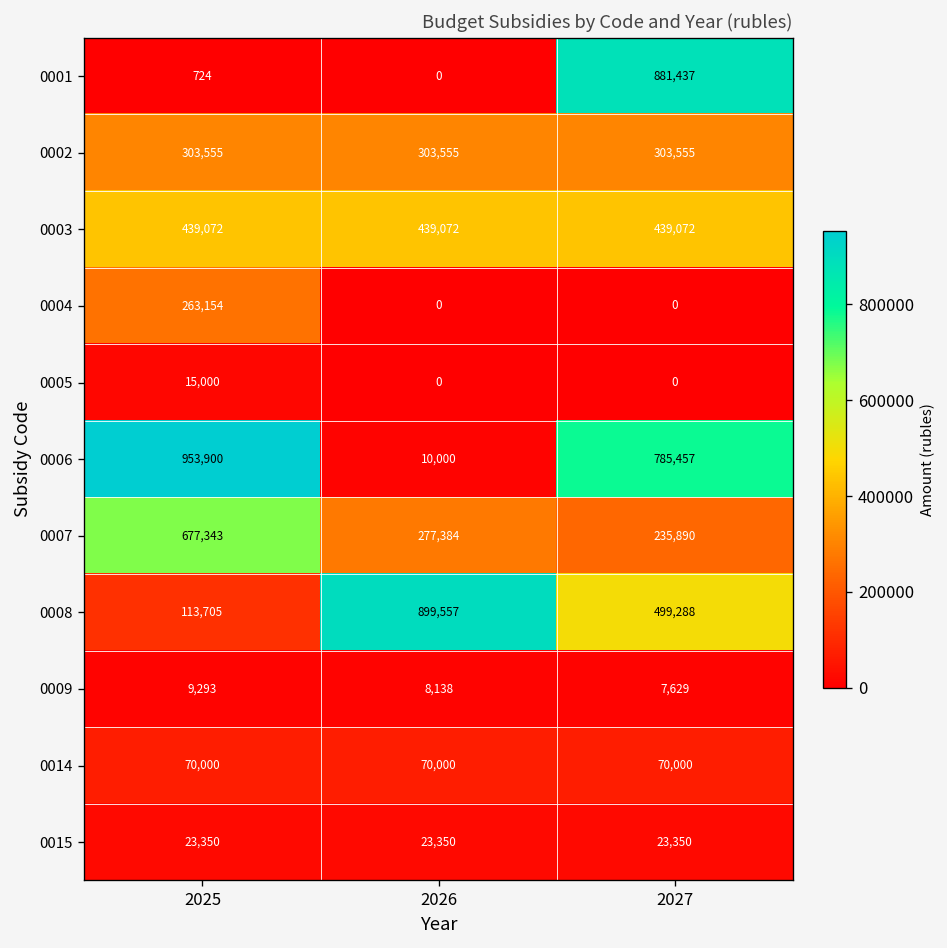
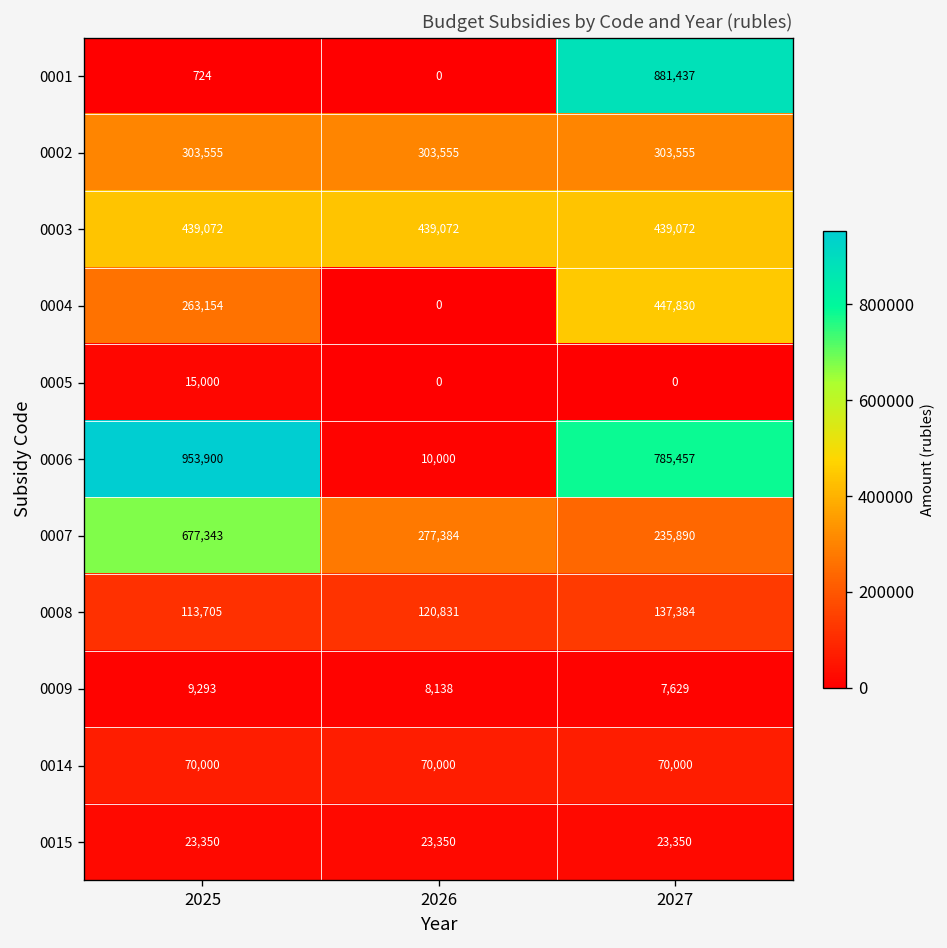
  {
    "0001": {
      "2025": "724",
      "2026": "0",
      "2027": "881,437"
    },
    "0002": {
      "2025": "303,555",
      "2026": "303,555",
      "2027": "303,555"
    },
    "0003": {
      "2025": "439,072",
      "2026": "439,072",
      "2027": "439,072"
    },
    "0004": {
      "2025": "263,154",
      "2026": "0",
-     "2027": "0"
+     "2027": "447,830"
    },
    "0005": {
      "2025": "15,000",
      "2026": "0",
      "2027": "0"
    },
    "0006": {
      "2025": "953,900",
      "2026": "10,000",
      "2027": "785,457"
    },
    "0007": {
      "2025": "677,343",
      "2026": "277,384",
      "2027": "235,890"
    },
    "0008": {
      "2025": "113,705",
-     "2026": "899,557",
-     "2027": "499,288"
+     "2026": "120,831",
+     "2027": "137,384"
    },
    "0009": {
      "2025": "9,293",
      "2026": "8,138",
      "2027": "7,629"
    },
    "0014": {
      "2025": "70,000",
      "2026": "70,000",
      "2027": "70,000"
    },
    "0015": {
      "2025": "23,350",
      "2026": "23,350",
      "2027": "23,350"
    }
  }
